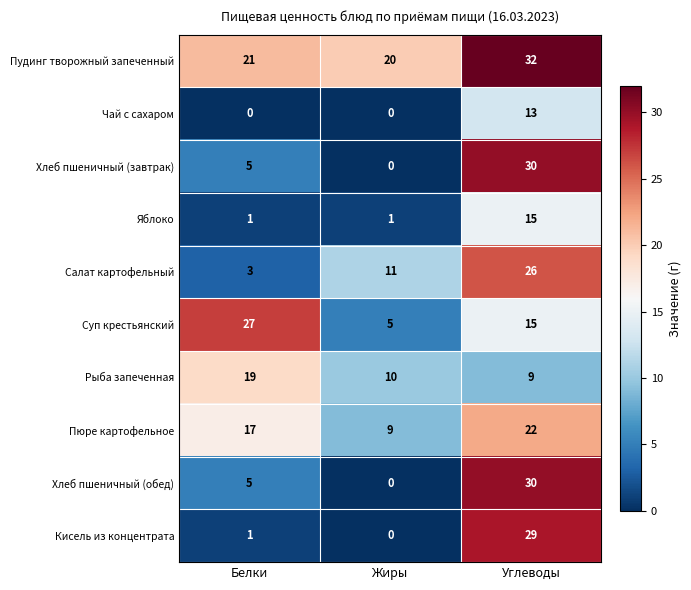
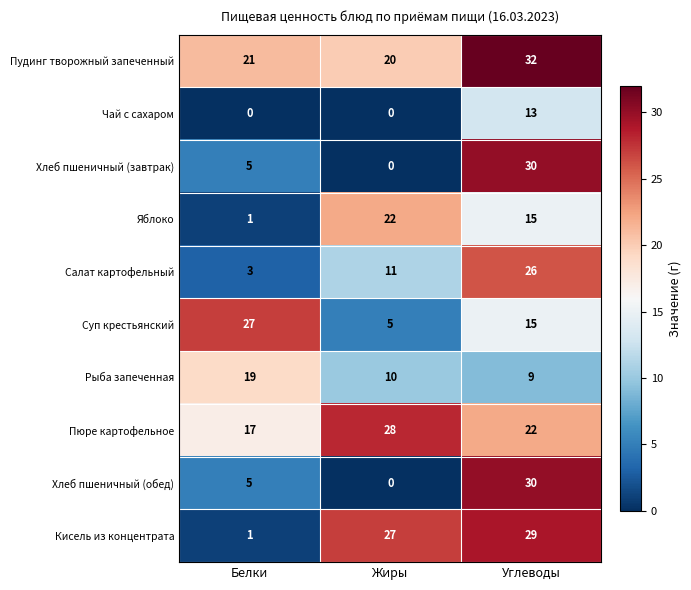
  {
    "Пудинг творожный запеченный": {
      "Белки": 21,
      "Жиры": 20,
      "Углеводы": 32
    },
    "Чай с сахаром": {
      "Белки": 0,
      "Жиры": 0,
      "Углеводы": 13
    },
    "Хлеб пшеничный (завтрак)": {
      "Белки": 5,
      "Жиры": 0,
      "Углеводы": 30
    },
    "Яблоко": {
      "Белки": 1,
-     "Жиры": 1,
+     "Жиры": 22,
      "Углеводы": 15
    },
    "Салат картофельный": {
      "Белки": 3,
      "Жиры": 11,
      "Углеводы": 26
    },
    "Суп крестьянский": {
      "Белки": 27,
      "Жиры": 5,
      "Углеводы": 15
    },
    "Рыба запеченная": {
      "Белки": 19,
      "Жиры": 10,
      "Углеводы": 9
    },
    "Пюре картофельное": {
      "Белки": 17,
-     "Жиры": 9,
+     "Жиры": 28,
      "Углеводы": 22
    },
    "Хлеб пшеничный (обед)": {
      "Белки": 5,
      "Жиры": 0,
      "Углеводы": 30
    },
    "Кисель из концентрата": {
      "Белки": 1,
-     "Жиры": 0,
+     "Жиры": 27,
      "Углеводы": 29
    }
  }
